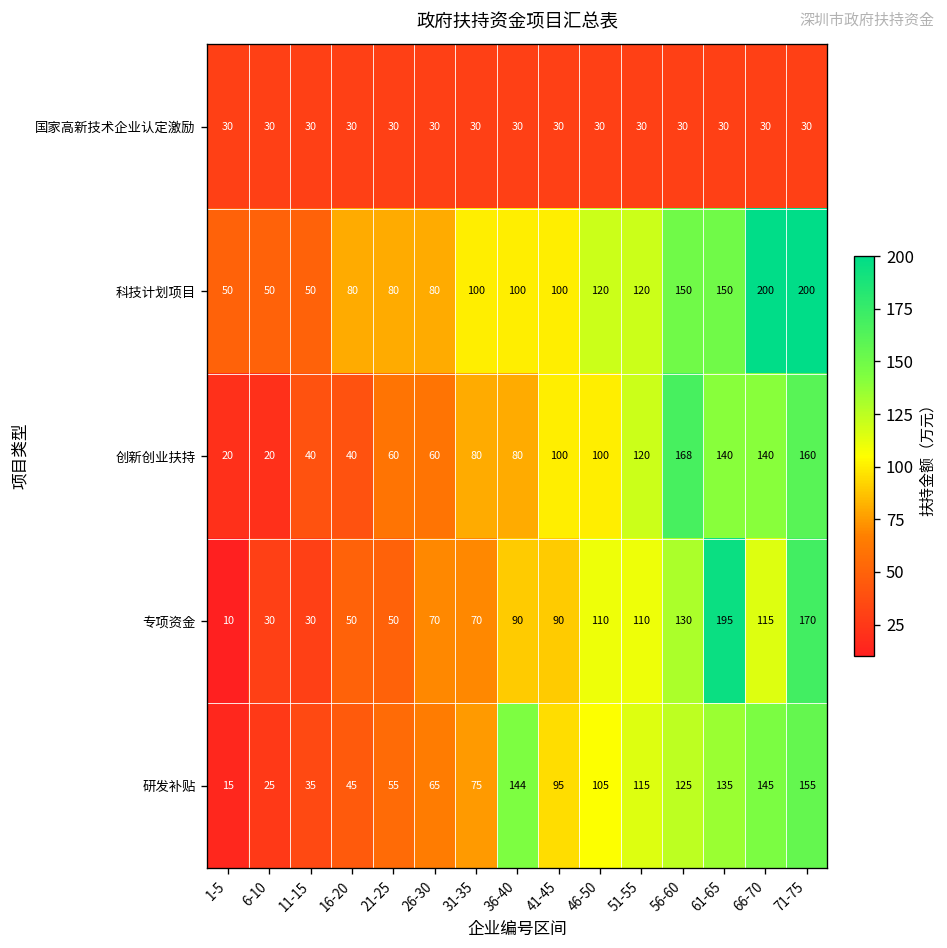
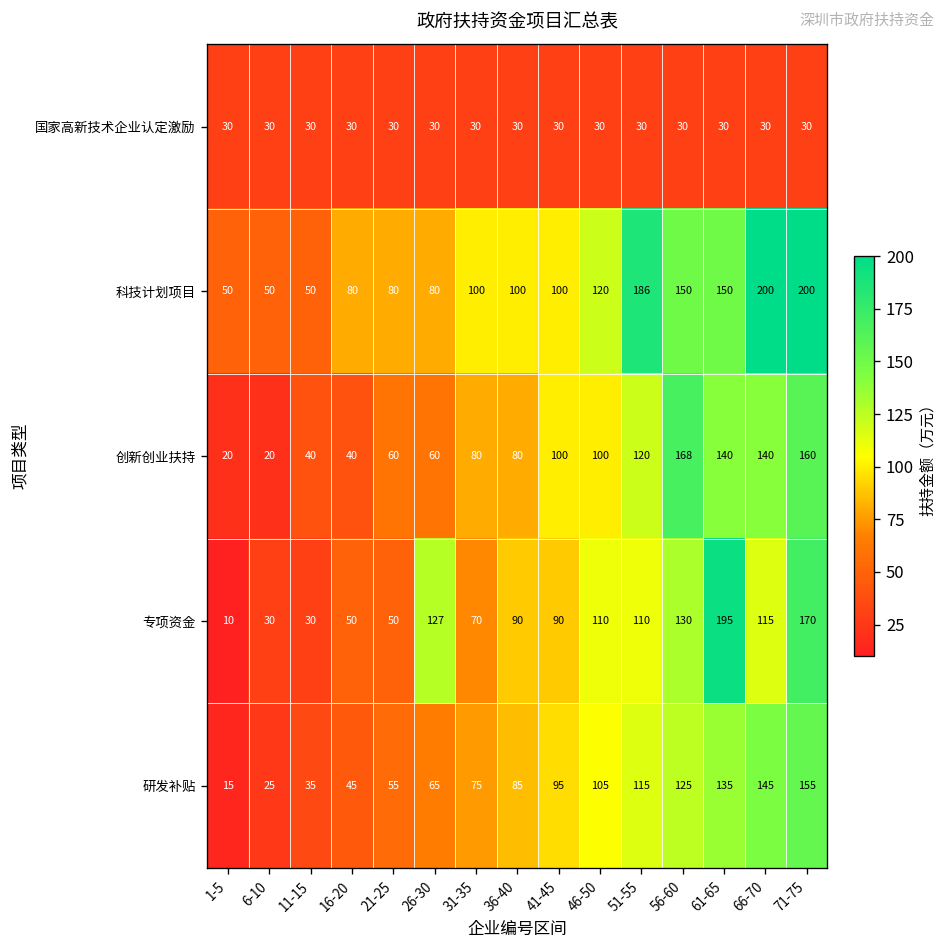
  {
    "国家高新技术企业认定激励": {
      "1-5": 30,
      "6-10": 30,
      "11-15": 30,
      "16-20": 30,
      "21-25": 30,
      "26-30": 30,
      "31-35": 30,
      "36-40": 30,
      "41-45": 30,
      "46-50": 30,
      "51-55": 30,
      "56-60": 30,
      "61-65": 30,
      "66-70": 30,
      "71-75": 30
    },
    "科技计划项目": {
      "1-5": 50,
      "6-10": 50,
      "11-15": 50,
      "16-20": 80,
      "21-25": 80,
      "26-30": 80,
      "31-35": 100,
      "36-40": 100,
      "41-45": 100,
      "46-50": 120,
-     "51-55": 120,
+     "51-55": 186,
      "56-60": 150,
      "61-65": 150,
      "66-70": 200,
      "71-75": 200
    },
    "创新创业扶持": {
      "1-5": 20,
      "6-10": 20,
      "11-15": 40,
      "16-20": 40,
      "21-25": 60,
      "26-30": 60,
      "31-35": 80,
      "36-40": 80,
      "41-45": 100,
      "46-50": 100,
      "51-55": 120,
      "56-60": 168,
      "61-65": 140,
      "66-70": 140,
      "71-75": 160
    },
    "专项资金": {
      "1-5": 10,
      "6-10": 30,
      "11-15": 30,
      "16-20": 50,
      "21-25": 50,
-     "26-30": 70,
+     "26-30": 127,
      "31-35": 70,
      "36-40": 90,
      "41-45": 90,
      "46-50": 110,
      "51-55": 110,
      "56-60": 130,
      "61-65": 195,
      "66-70": 115,
      "71-75": 170
    },
    "研发补贴": {
      "1-5": 15,
      "6-10": 25,
      "11-15": 35,
      "16-20": 45,
      "21-25": 55,
      "26-30": 65,
      "31-35": 75,
-     "36-40": 144,
+     "36-40": 85,
      "41-45": 95,
      "46-50": 105,
      "51-55": 115,
      "56-60": 125,
      "61-65": 135,
      "66-70": 145,
      "71-75": 155
    }
  }
